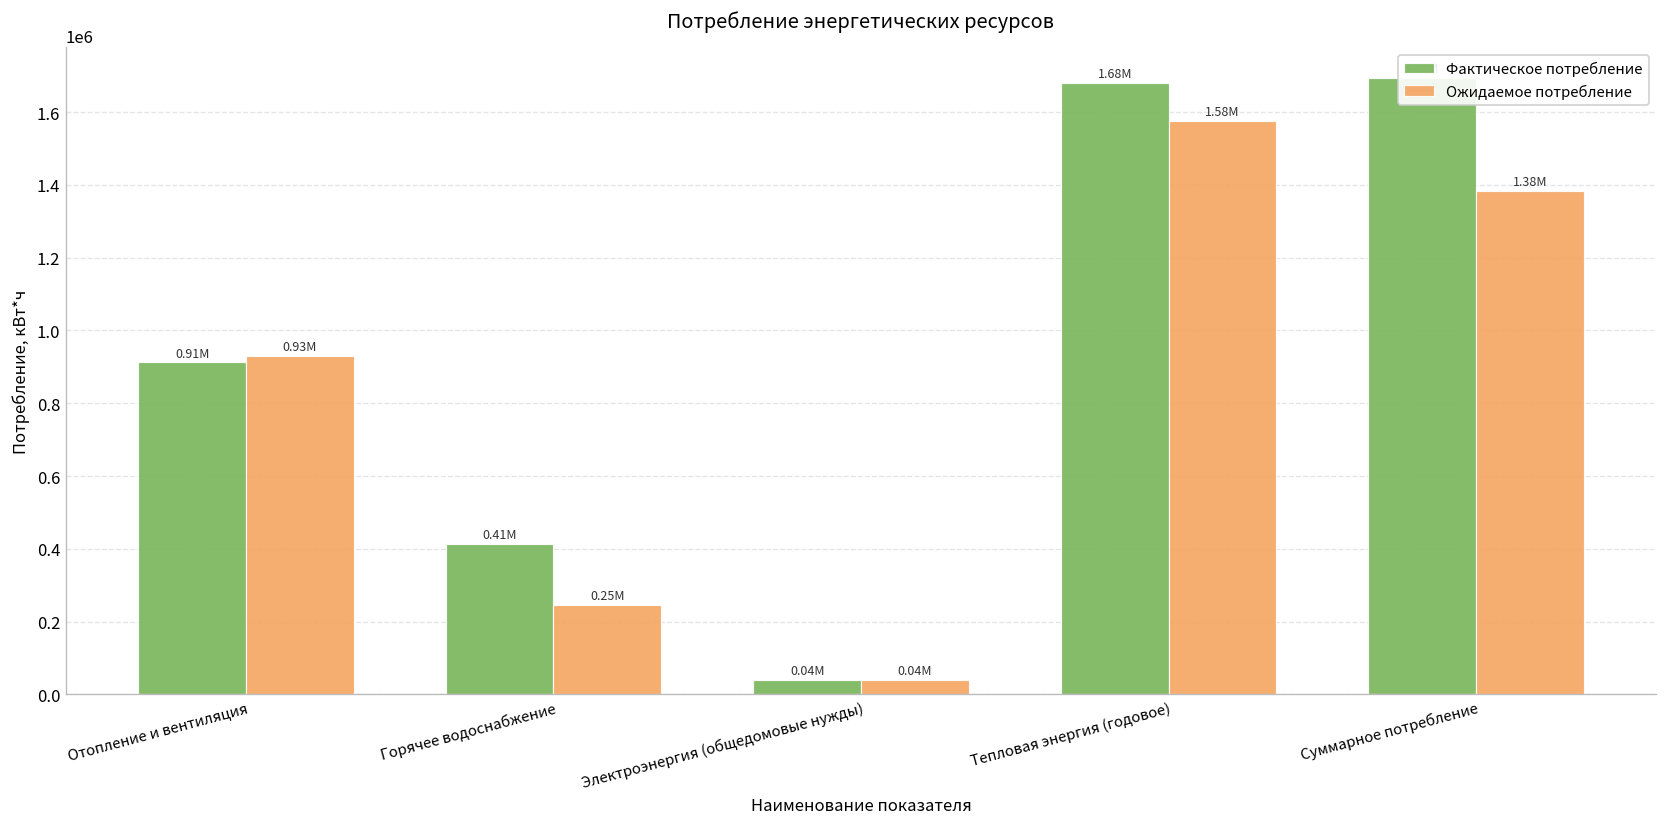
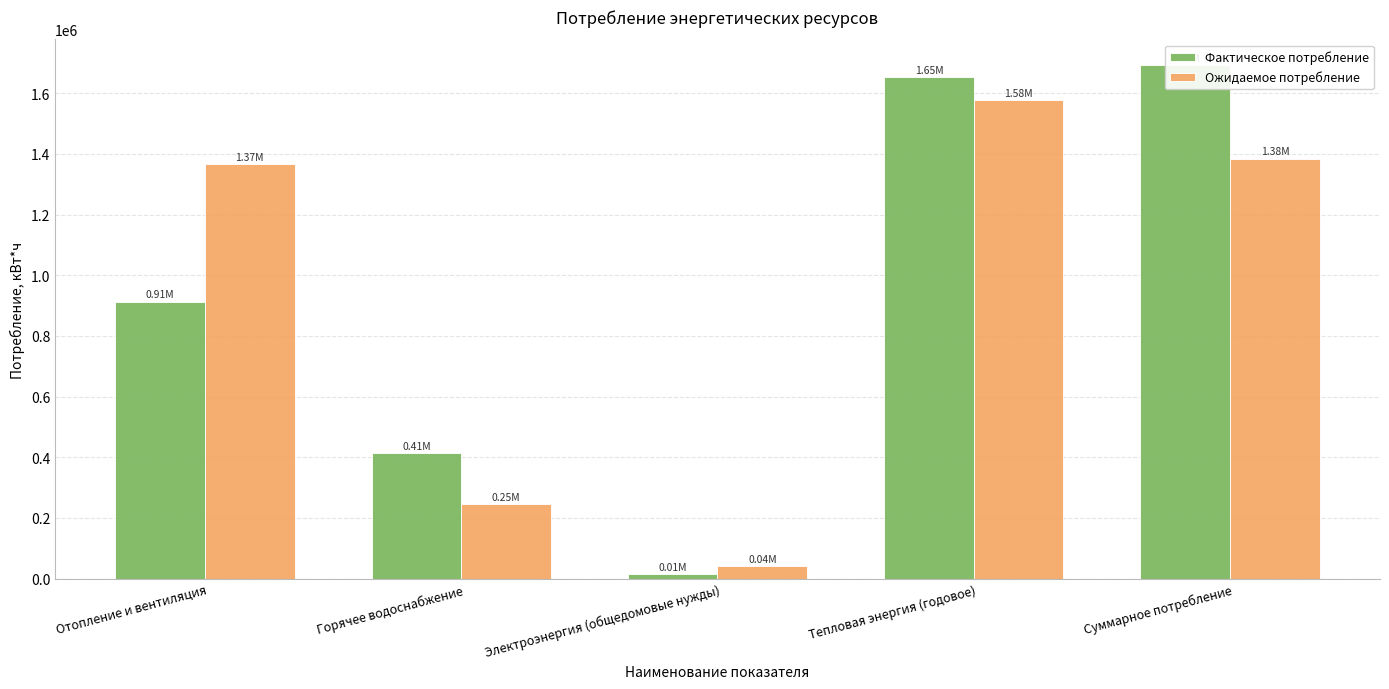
  {
    "Фактическое потребление": {
      "Отопление и вентиляция": "0.91M",
      "Горячее водоснабжение": "0.41M",
-     "Электроэнергия (общедомовые нужды)": "0.04M",
-     "Тепловая энергия (годовое)": "1.68M"
+     "Электроэнергия (общедомовые нужды)": "0.01M",
+     "Тепловая энергия (годовое)": "1.65M"
    },
    "Ожидаемое потребление": {
-     "Отопление и вентиляция": "0.93M",
+     "Отопление и вентиляция": "1.37M",
      "Горячее водоснабжение": "0.25M",
      "Электроэнергия (общедомовые нужды)": "0.04M",
      "Тепловая энергия (годовое)": "1.58M",
      "Суммарное потребление": "1.38M"
    }
  }
